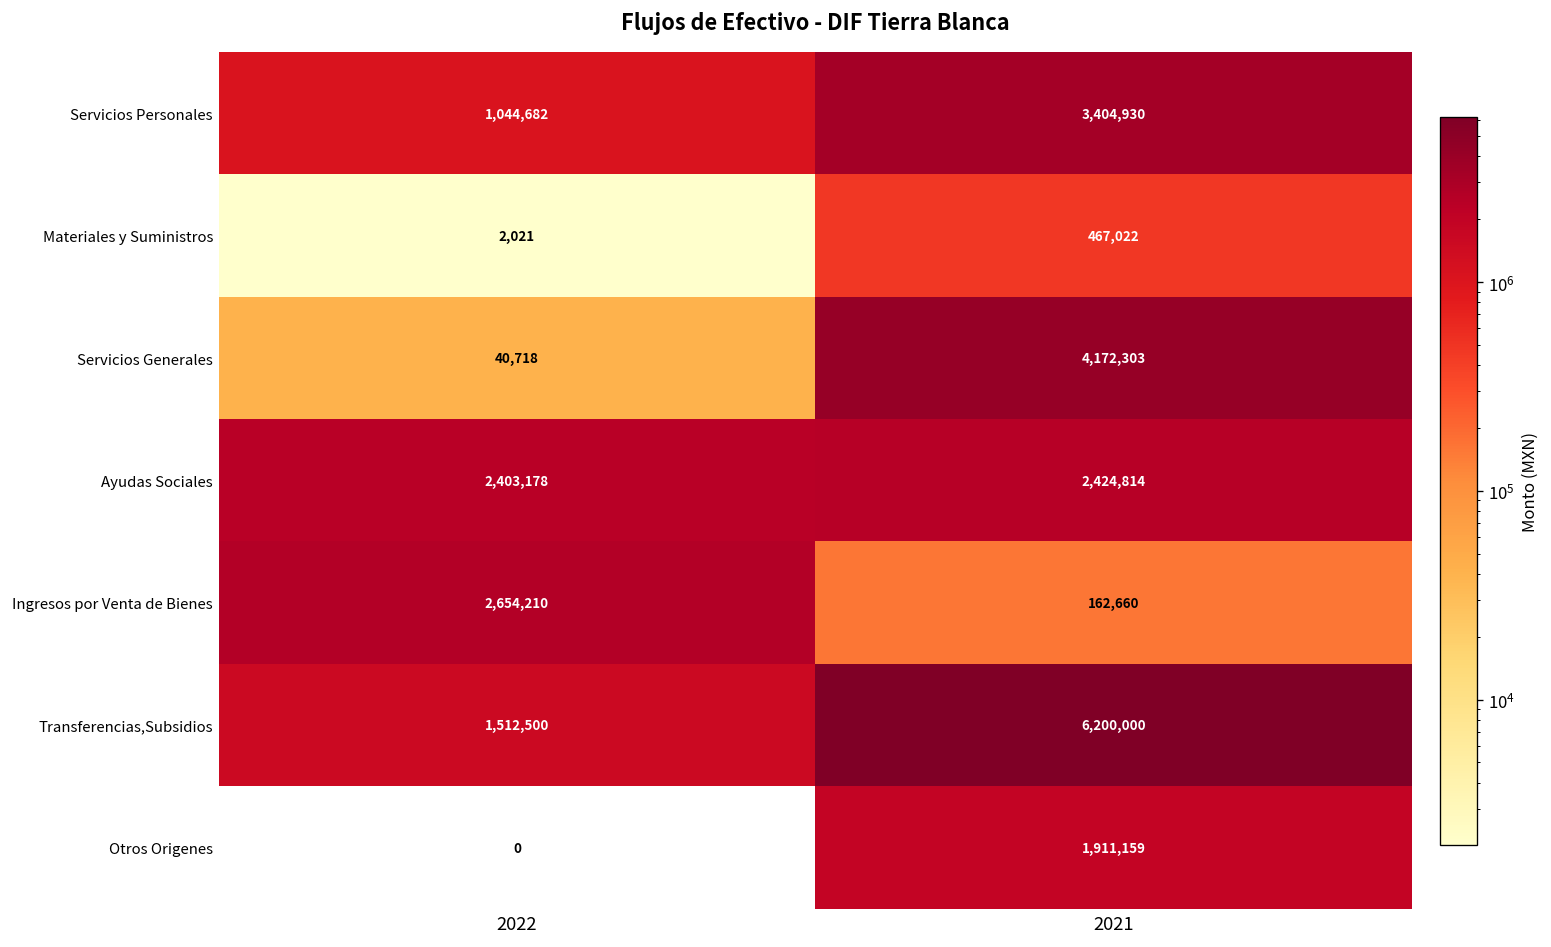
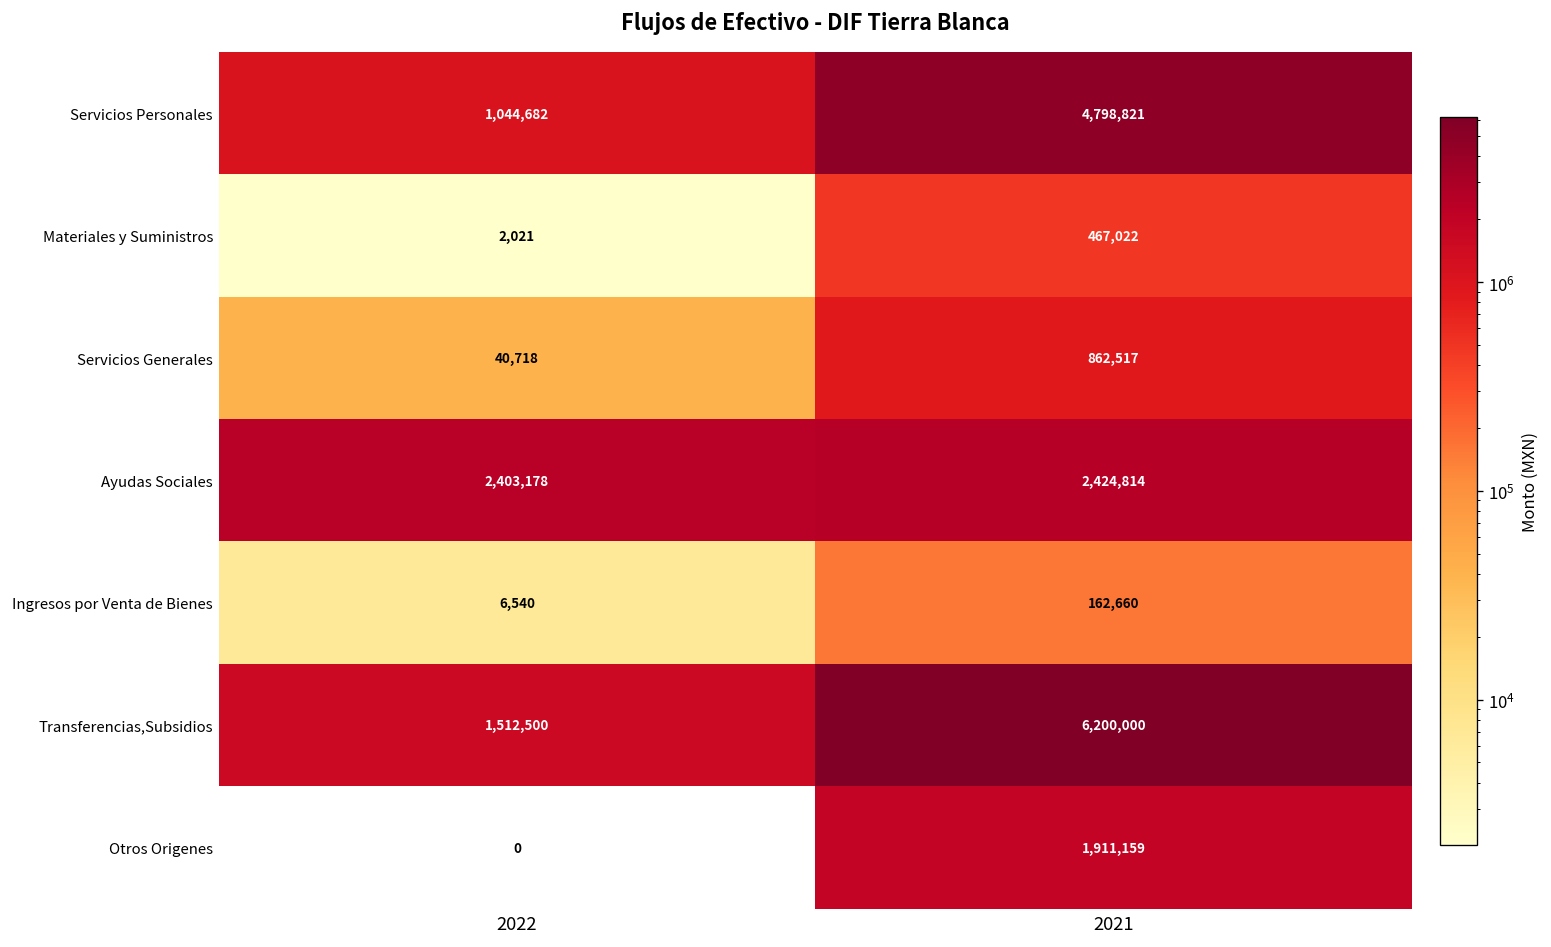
  {
    "Servicios Personales": {
      "2022": "1,044,682",
-     "2021": "3,404,930"
+     "2021": "4,798,821"
    },
    "Materiales y Suministros": {
      "2022": "2,021",
      "2021": "467,022"
    },
    "Servicios Generales": {
      "2022": "40,718",
-     "2021": "4,172,303"
+     "2021": "862,517"
    },
    "Ayudas Sociales": {
      "2022": "2,403,178",
      "2021": "2,424,814"
    },
    "Ingresos por Venta de Bienes": {
-     "2022": "2,654,210",
+     "2022": "6,540",
      "2021": "162,660"
    },
    "Transferencias,Subsidios": {
      "2022": "1,512,500",
      "2021": "6,200,000"
    },
    "Otros Origenes": {
      "2022": "0",
      "2021": "1,911,159"
    }
  }
